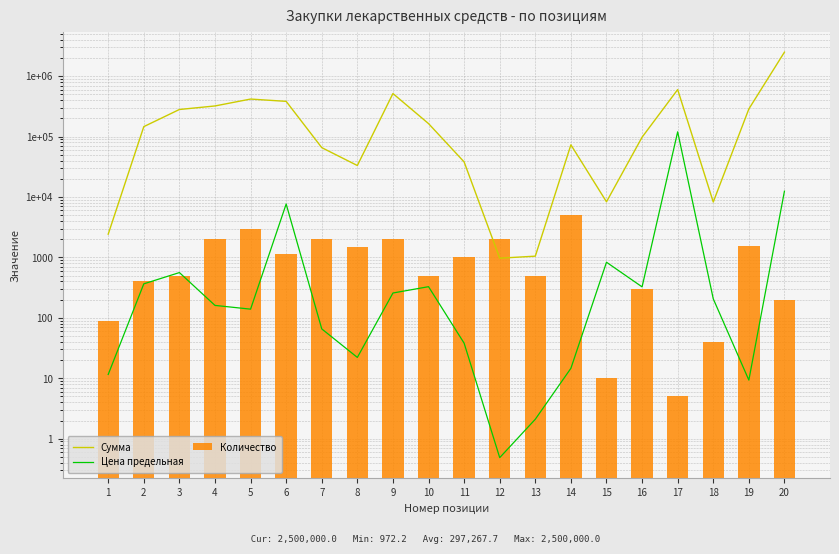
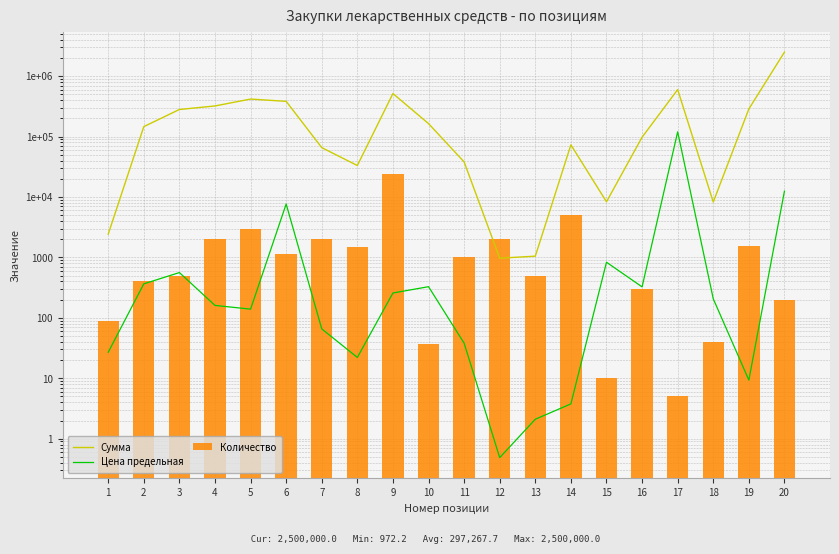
  {
    "Сумма": {
      "1": 2400,
      "2": 150000,
      "3": 300000,
      "4": 300000,
      "5": 400000,
      "6": 400000,
      "7": 70000,
      "8": 30000,
      "9": 500000,
      "10": 160000,
      "11": 40000,
      "12": 1000,
      "13": 1100,
      "14": 70000,
      "15": 8000,
      "16": 100000,
      "17": 600000,
      "18": 8000,
      "19": 300000,
      "20": 2500000
    },
    "Количество": {
      "1": 90,
      "2": 400,
      "3": 500,
      "4": 2000,
      "5": 3000,
      "6": 1100,
      "7": 2000,
      "8": 1500,
-     "9": 2000,
-     "10": 500,
+     "9": 24000,
+     "10": 40,
      "11": 1000,
      "12": 2000,
      "13": 500,
      "14": 5000,
      "15": 10,
      "16": 300,
      "17": 5,
      "18": 40,
      "19": 1600,
      "20": 200
    },
    "Цена предельная": {
-     "1": 12,
+     "1": 30,
      "2": 400,
      "3": 600,
      "4": 160,
      "5": 140,
      "6": 8000,
      "7": 70,
      "8": 22,
      "9": 260,
      "10": 300,
      "11": 40,
      "12": 0.5,
      "13": 2,
-     "14": 15,
+     "14": 4,
      "15": 800,
      "16": 300,
      "17": 120000,
      "18": 210,
      "19": 9,
      "20": 13000
    }
  }
